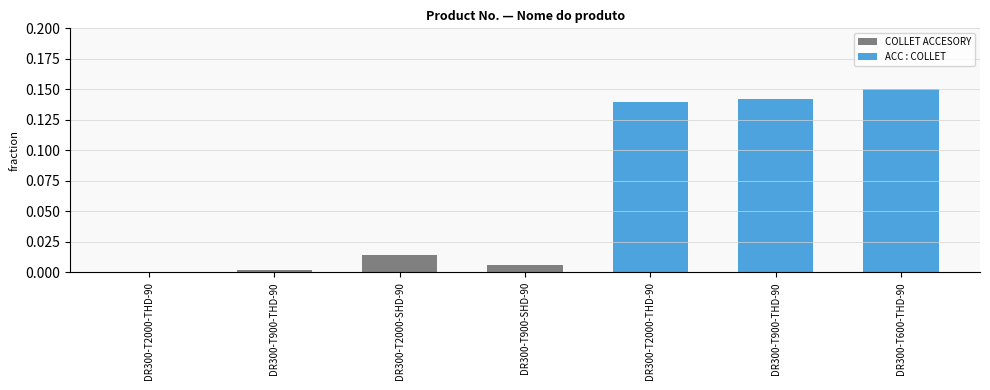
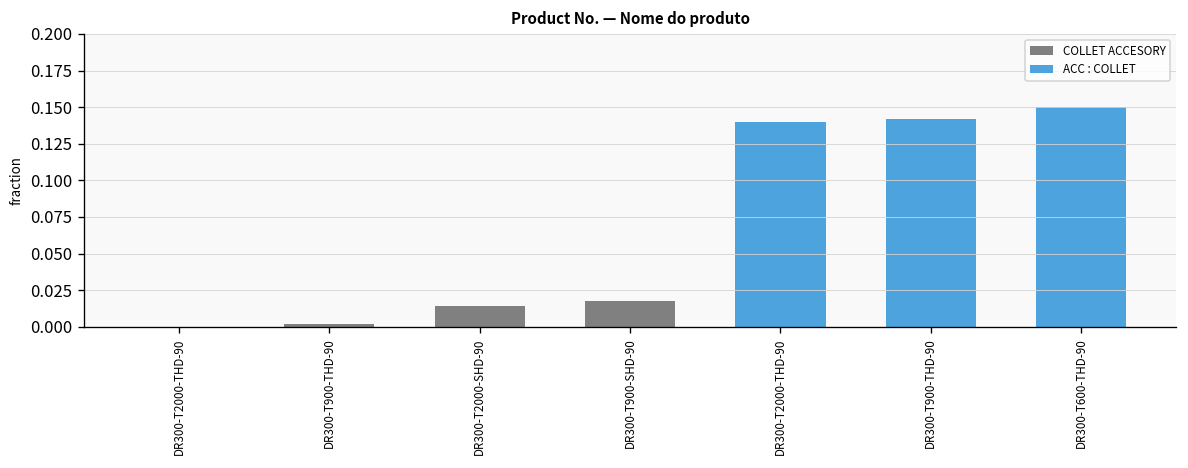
  {
    "DR300-T2000-SHD-90": 0.014,
-   "DR300-T900-SHD-90": 0.006,
+   "DR300-T900-SHD-90": 0.017,
    "DR300-T600-THD-90": 0.150
  }
